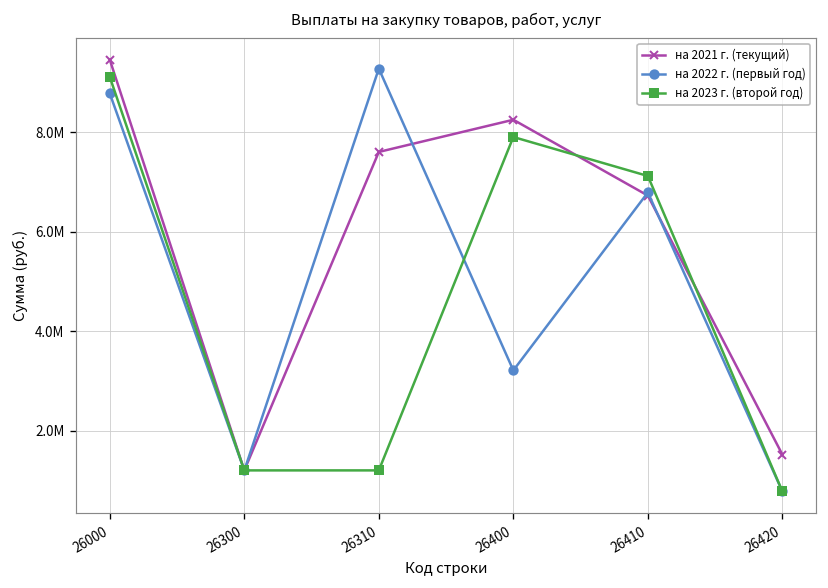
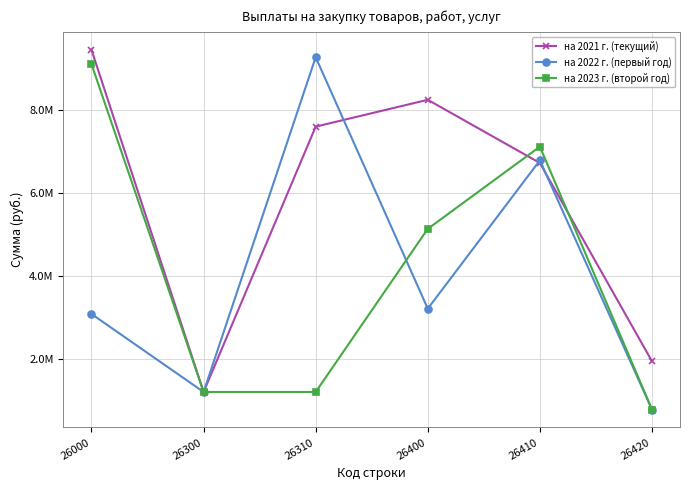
  {
    "на 2021 г. (текущий)": {
      "26000": 9500000,
      "26310": 7600000,
      "26400": 8300000,
      "26410": 6700000,
-     "26420": 1500000
+     "26420": 1900000
    },
    "на 2022 г. (первый год)": {
-     "26000": 8800000,
+     "26000": 3100000,
      "26310": 9300000,
      "26400": 3200000,
      "26410": 6800000
    },
    "на 2023 г. (второй год)": {
      "26000": 9100000,
      "26310": 1200000,
-     "26400": 7900000,
+     "26400": 5100000,
      "26410": 7100000
    }
  }
